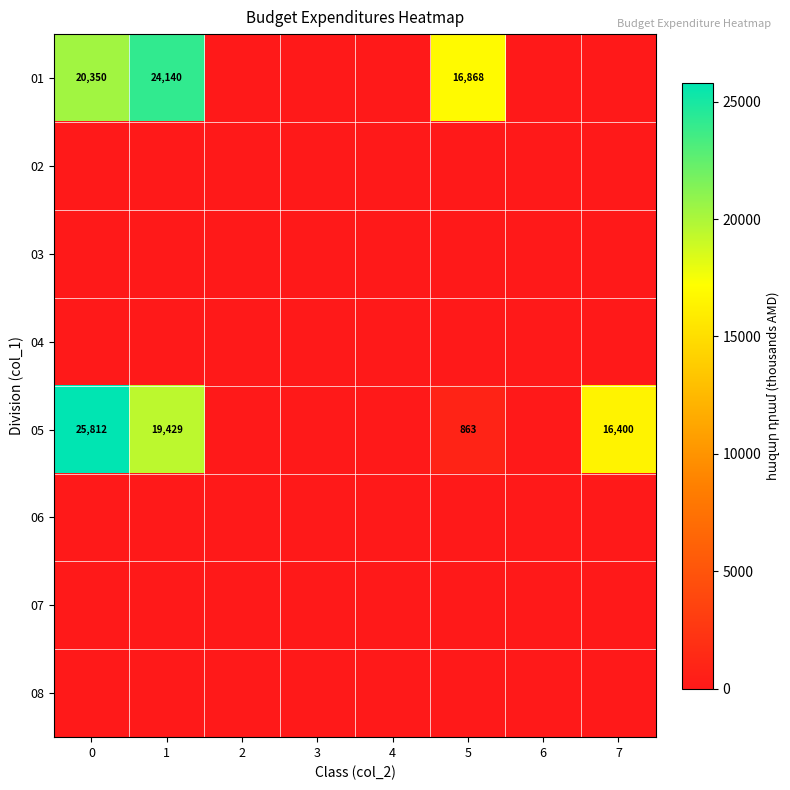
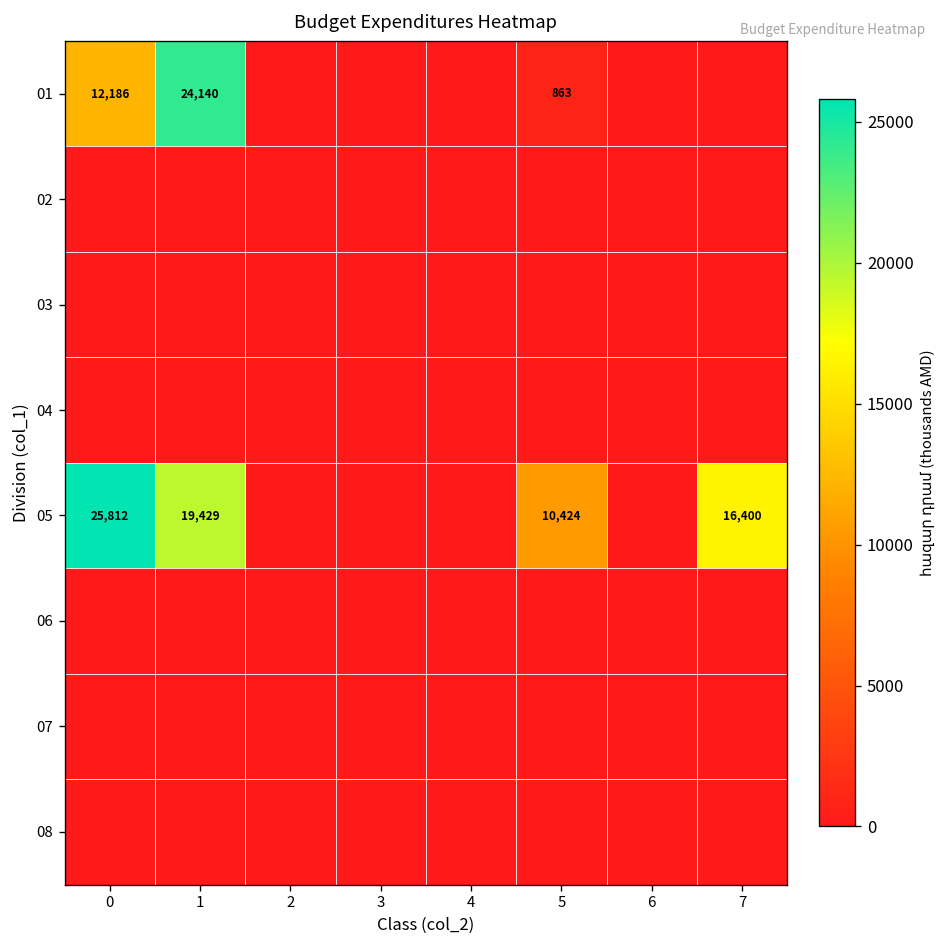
  {
    "01": {
-     "0": "20,350",
+     "0": "12,186",
      "1": "24,140",
-     "5": "16,868"
+     "5": "863"
    },
    "05": {
      "0": "25,812",
      "1": "19,429",
-     "5": "863",
+     "5": "10,424",
      "7": "16,400"
    }
  }
